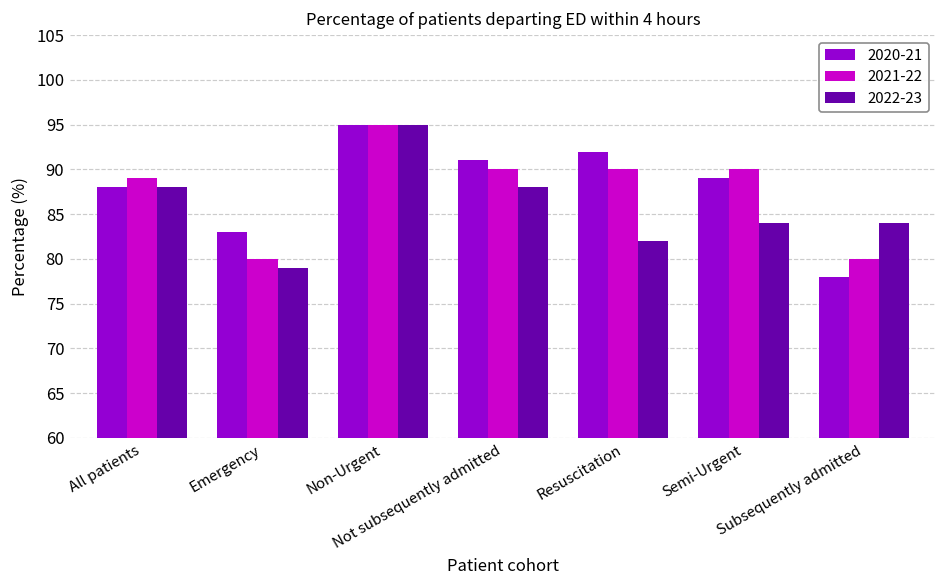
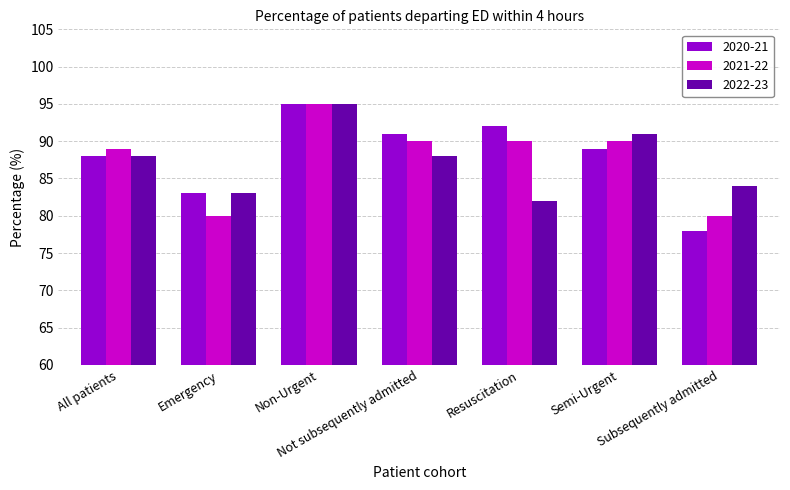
  {
    "2022-23": {
      "All patients": 88,
-     "Emergency": 79,
+     "Emergency": 83,
      "Non-Urgent": 95,
      "Not subsequently admitted": 88,
      "Resuscitation": 82,
-     "Semi-Urgent": 84,
+     "Semi-Urgent": 91,
      "Subsequently admitted": 84
    }
  }
